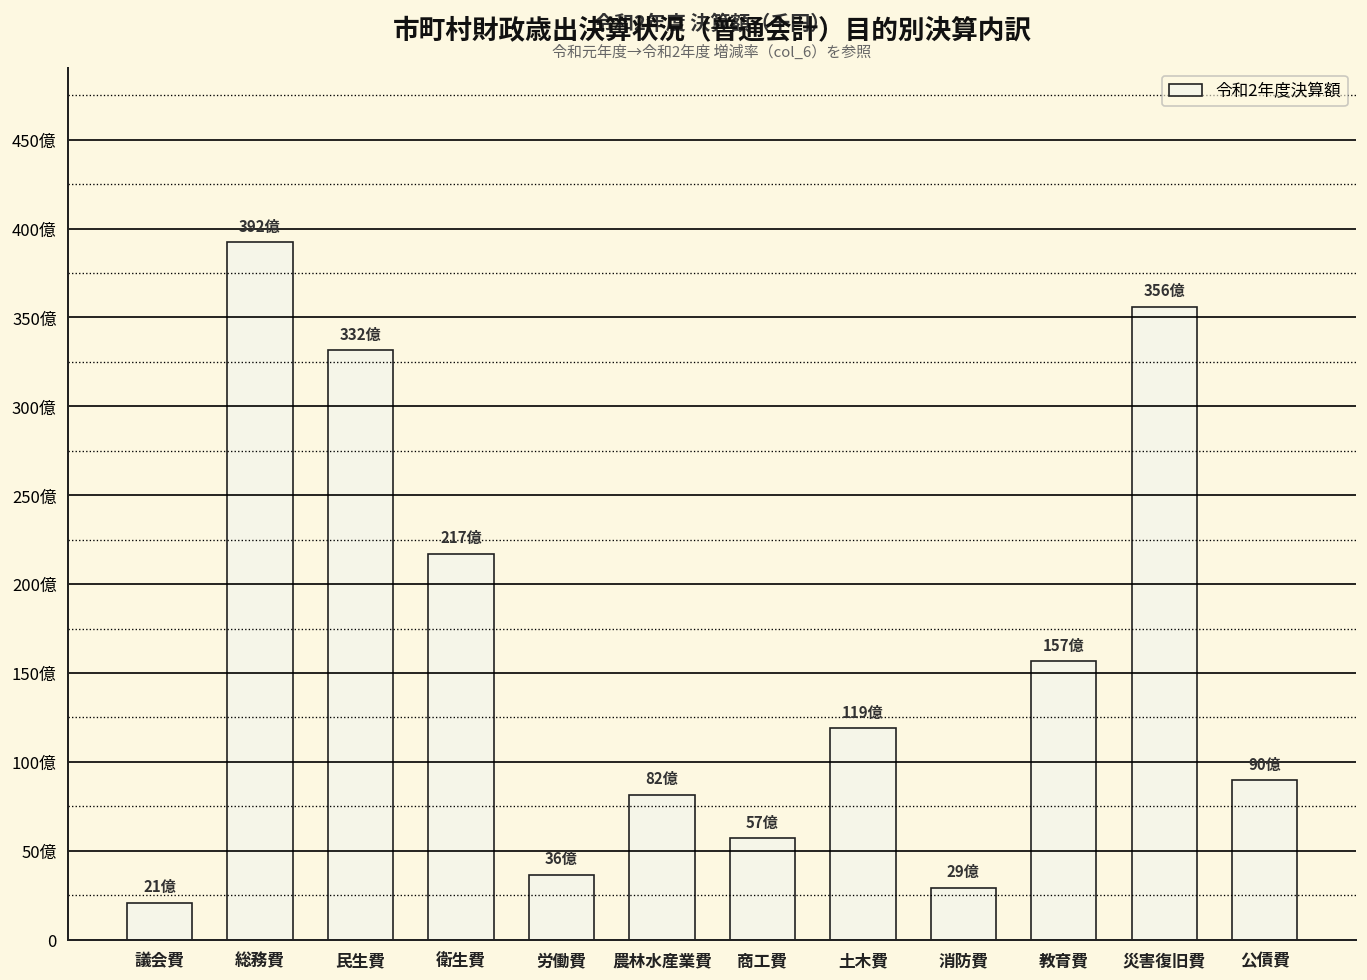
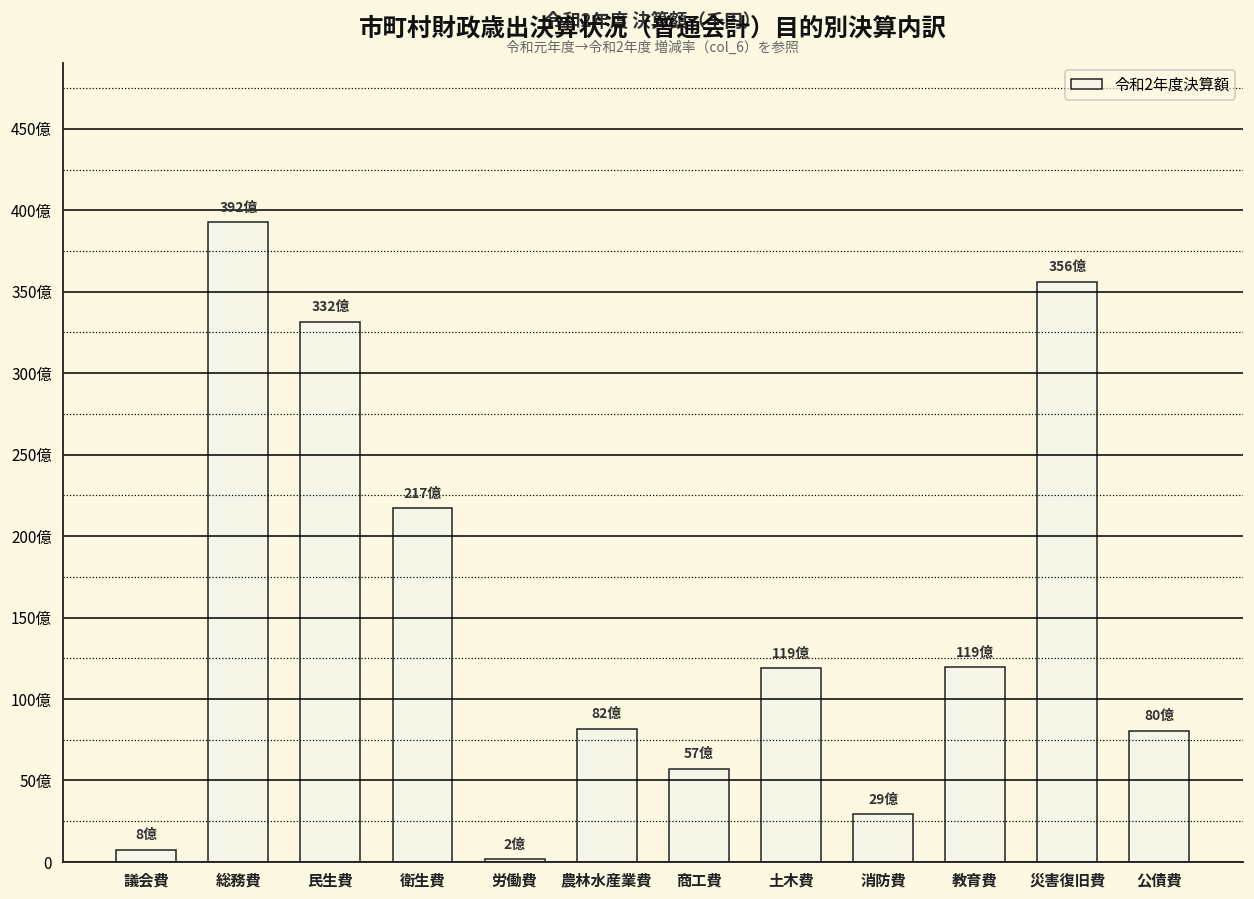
  {
-   "議会費": "21億",
-   "労働費": "36億",
-   "教育費": "157億",
-   "公債費": "90億"
+   "議会費": "8億",
+   "労働費": "2億",
+   "教育費": "119億",
+   "公債費": "80億"
  }
